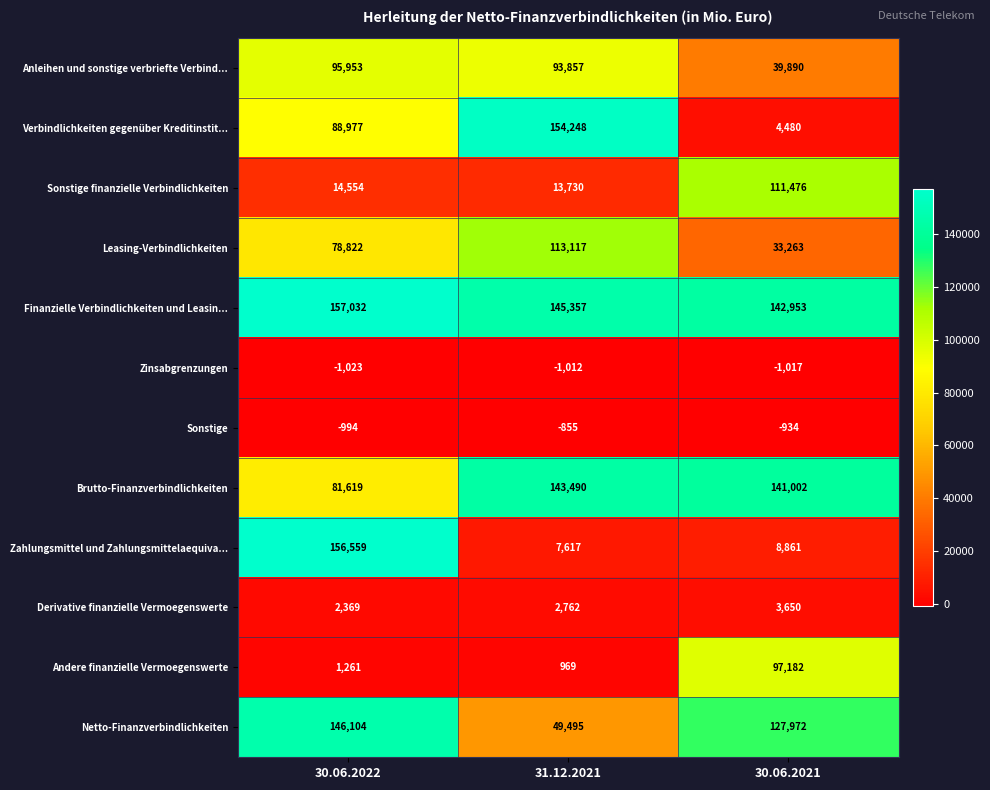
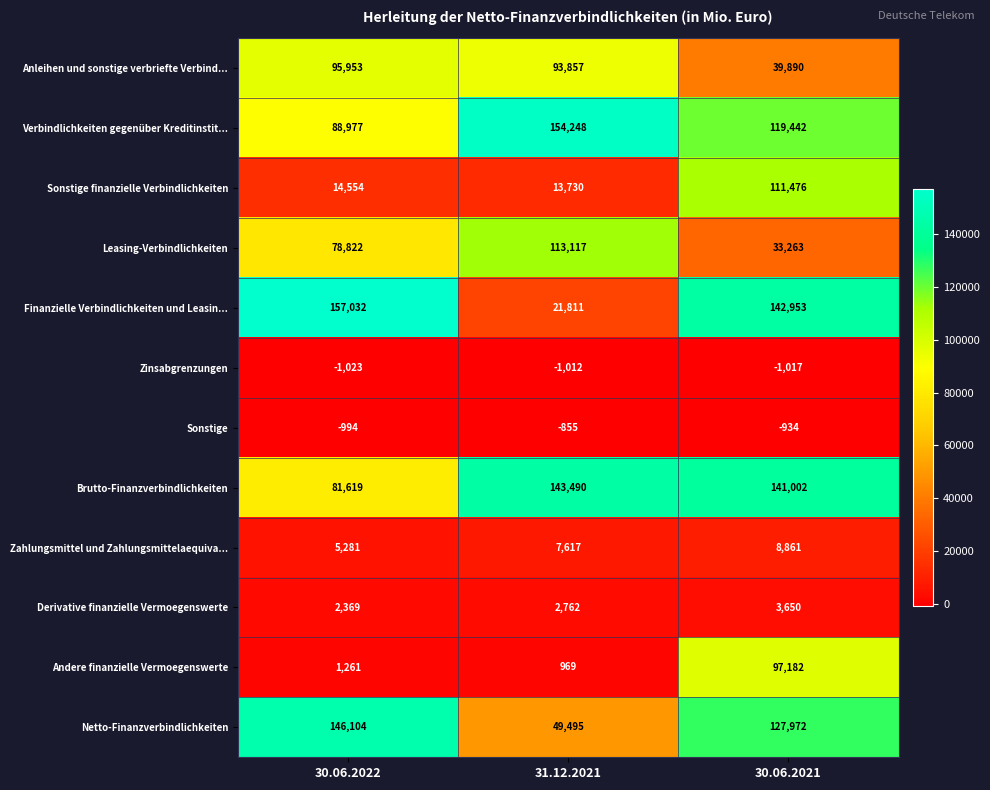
  {
    "Anleihen und sonstige verbriefte Verbind...": {
      "30.06.2022": "95,953",
      "31.12.2021": "93,857",
      "30.06.2021": "39,890"
    },
    "Verbindlichkeiten gegenüber Kreditinstit...": {
      "30.06.2022": "88,977",
      "31.12.2021": "154,248",
-     "30.06.2021": "4,480"
+     "30.06.2021": "119,442"
    },
    "Sonstige finanzielle Verbindlichkeiten": {
      "30.06.2022": "14,554",
      "31.12.2021": "13,730",
      "30.06.2021": "111,476"
    },
    "Leasing-Verbindlichkeiten": {
      "30.06.2022": "78,822",
      "31.12.2021": "113,117",
      "30.06.2021": "33,263"
    },
    "Finanzielle Verbindlichkeiten und Leasin...": {
      "30.06.2022": "157,032",
-     "31.12.2021": "145,357",
+     "31.12.2021": "21,811",
      "30.06.2021": "142,953"
    },
    "Zinsabgrenzungen": {
      "30.06.2022": "-1,023",
      "31.12.2021": "-1,012",
      "30.06.2021": "-1,017"
    },
    "Sonstige": {
      "30.06.2022": "-994",
      "31.12.2021": "-855",
      "30.06.2021": "-934"
    },
    "Brutto-Finanzverbindlichkeiten": {
      "30.06.2022": "81,619",
      "31.12.2021": "143,490",
      "30.06.2021": "141,002"
    },
    "Zahlungsmittel und Zahlungsmittelaequiva...": {
-     "30.06.2022": "156,559",
+     "30.06.2022": "5,281",
      "31.12.2021": "7,617",
      "30.06.2021": "8,861"
    },
    "Derivative finanzielle Vermoegenswerte": {
      "30.06.2022": "2,369",
      "31.12.2021": "2,762",
      "30.06.2021": "3,650"
    },
    "Andere finanzielle Vermoegenswerte": {
      "30.06.2022": "1,261",
      "31.12.2021": "969",
      "30.06.2021": "97,182"
    },
    "Netto-Finanzverbindlichkeiten": {
      "30.06.2022": "146,104",
      "31.12.2021": "49,495",
      "30.06.2021": "127,972"
    }
  }
